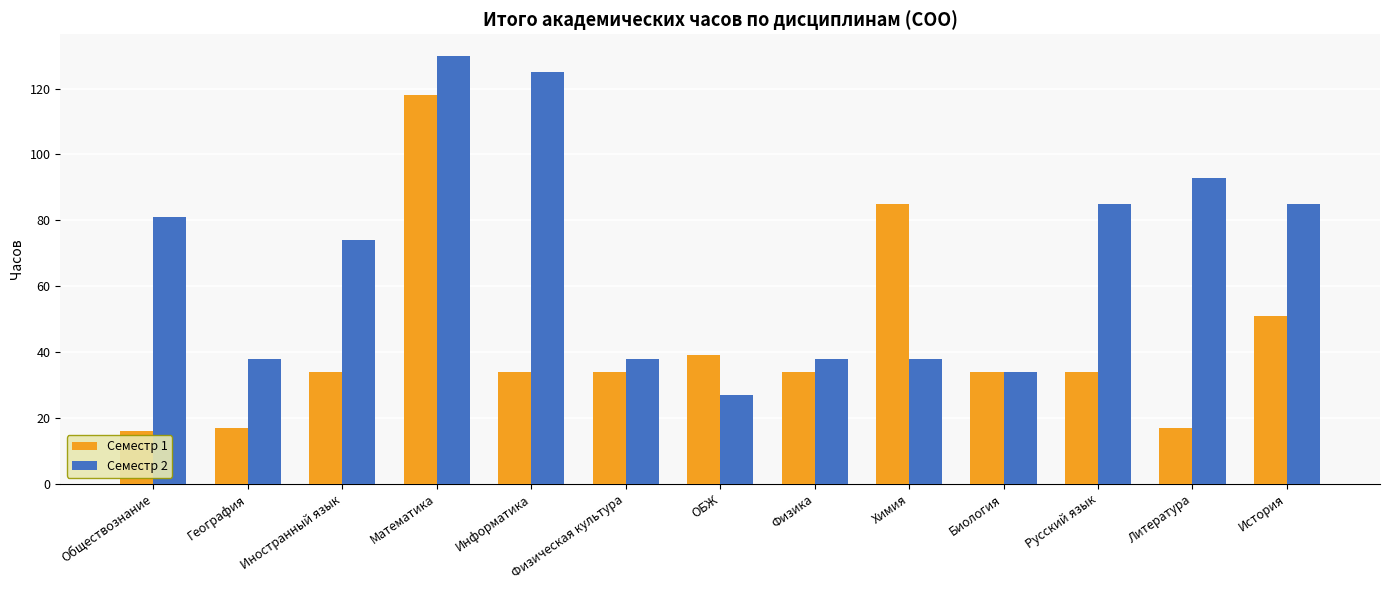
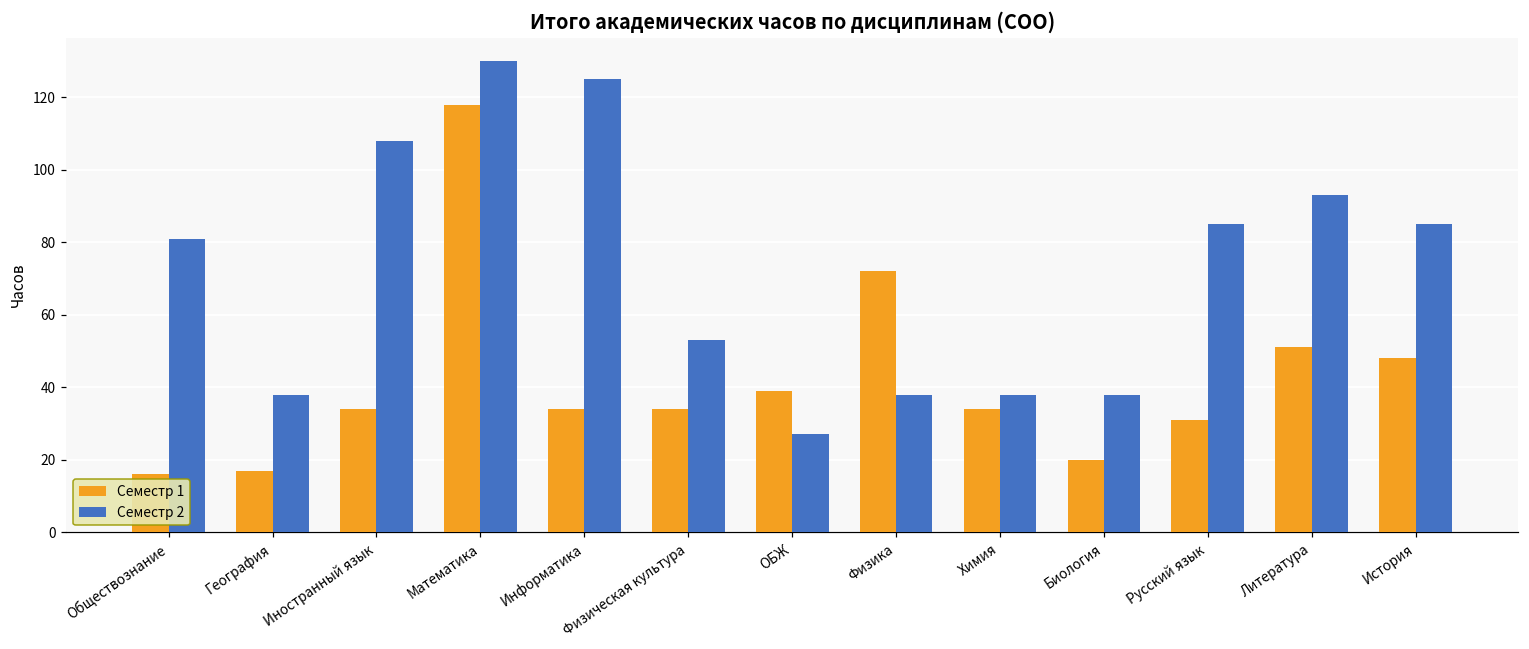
  {
    "Семестр 1": {
      "Обществознание": 16,
      "География": 17,
      "Иностранный язык": 34,
      "Математика": 118,
      "Информатика": 34,
      "Физическая культура": 34,
      "ОБЖ": 39,
-     "Физика": 34,
-     "Химия": 85,
-     "Биология": 34,
-     "Русский язык": 34,
-     "Литература": 17,
-     "История": 51
+     "Физика": 72,
+     "Химия": 34,
+     "Биология": 20,
+     "Русский язык": 31,
+     "Литература": 51,
+     "История": 48
    },
    "Семестр 2": {
      "Обществознание": 81,
      "География": 38,
-     "Иностранный язык": 74,
+     "Иностранный язык": 108,
      "Математика": 130,
      "Информатика": 125,
-     "Физическая культура": 38,
+     "Физическая культура": 53,
      "ОБЖ": 27,
      "Физика": 38,
      "Химия": 38,
-     "Биология": 34,
+     "Биология": 38,
      "Русский язык": 85,
      "Литература": 93,
      "История": 85
    }
  }
